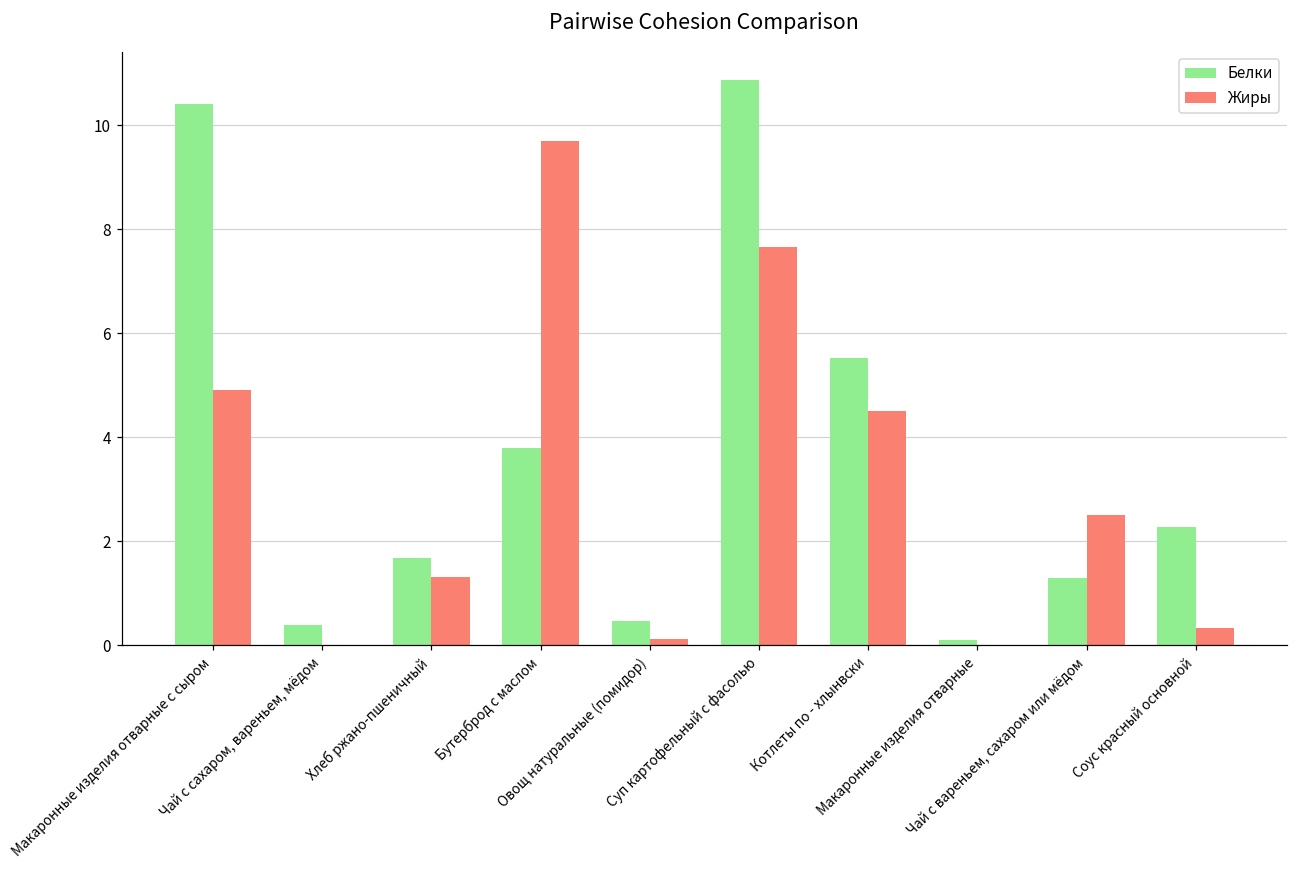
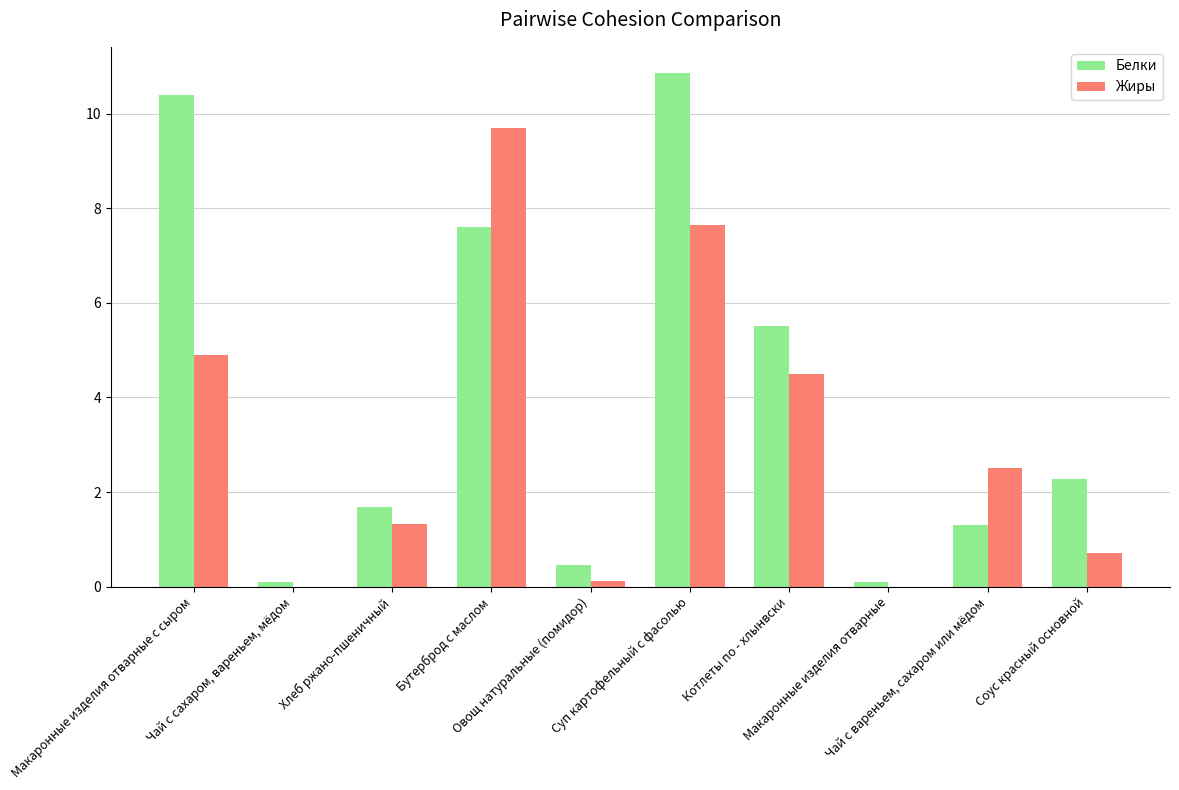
  {
    "Белки": {
      "Макаронные изделия отварные с сыром": 10.4,
-     "Чай с сахаром, вареньем, мёдом": 0.4,
+     "Чай с сахаром, вареньем, мёдом": 0.1,
      "Хлеб ржано-пшеничный": 1.7,
-     "Бутерброд с маслом": 3.8,
+     "Бутерброд с маслом": 7.6,
      "Овощ натуральные (помидор)": 0.5,
      "Суп картофельный с фасолью": 10.9,
      "Котлеты по - хлынвски": 5.5,
      "Макаронные изделия отварные": 0.1,
      "Чай с вареньем, сахаром или мёдом": 1.3,
      "Соус красный основной": 2.3
    },
    "Жиры": {
      "Макаронные изделия отварные с сыром": 4.9,
      "Чай с сахаром, вареньем, мёдом": 0.0,
      "Хлеб ржано-пшеничный": 1.3,
      "Бутерброд с маслом": 9.7,
      "Овощ натуральные (помидор)": 0.1,
      "Суп картофельный с фасолью": 7.7,
      "Котлеты по - хлынвски": 4.5,
      "Макаронные изделия отварные": 0.0,
      "Чай с вареньем, сахаром или мёдом": 2.5,
-     "Соус красный основной": 0.3
+     "Соус красный основной": 0.7
    }
  }
